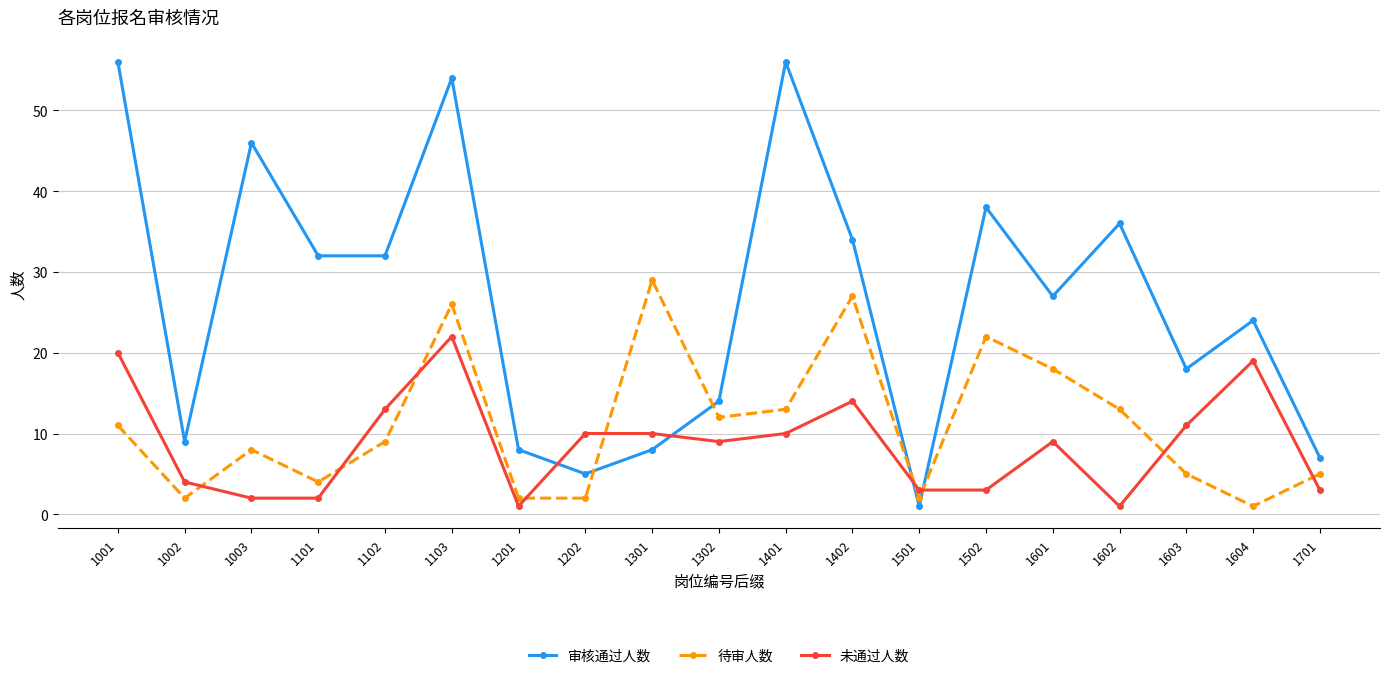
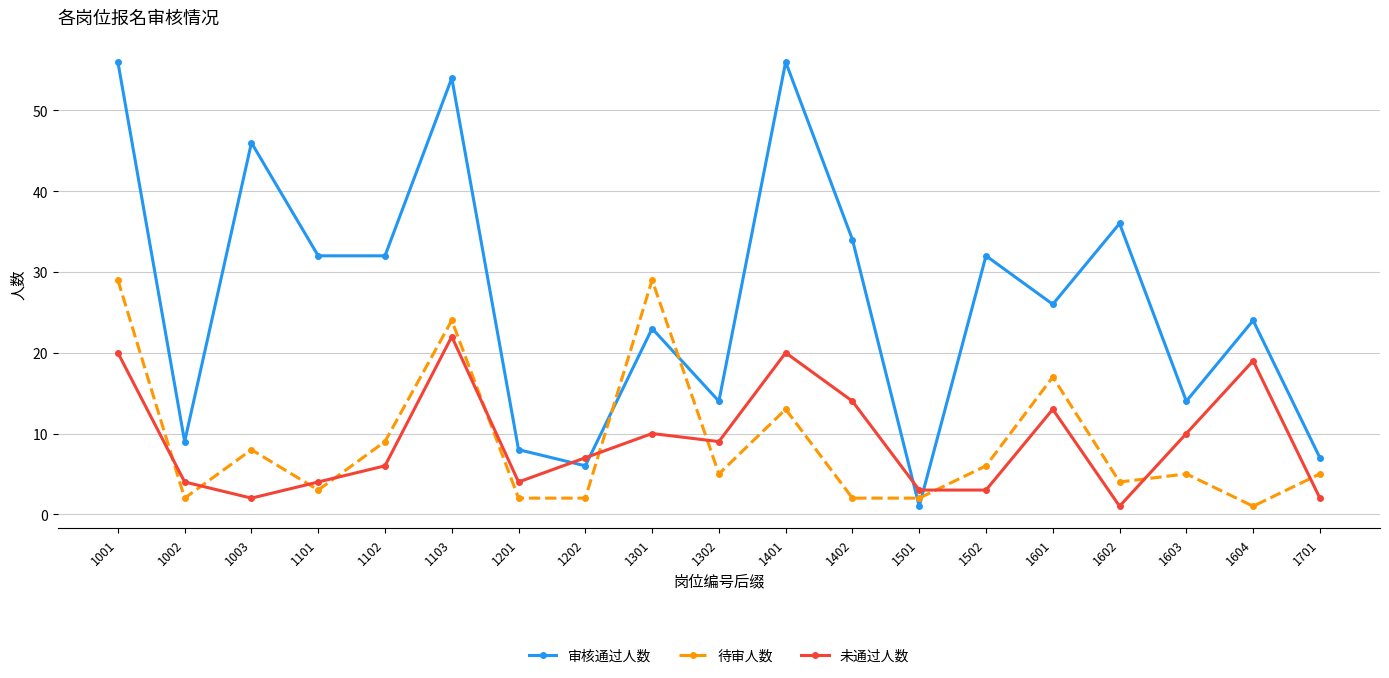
  {
    "审核通过人数": {
      "1001": 56,
      "1002": 9,
      "1003": 46,
      "1101": 32,
      "1102": 32,
      "1103": 54,
      "1201": 8,
-     "1202": 5,
-     "1301": 8,
+     "1202": 6,
+     "1301": 23,
      "1302": 14,
      "1401": 56,
      "1402": 34,
      "1501": 1,
-     "1502": 38,
-     "1601": 27,
+     "1502": 32,
+     "1601": 26,
      "1602": 36,
-     "1603": 18,
+     "1603": 14,
      "1604": 24,
      "1701": 7
    },
    "待审人数": {
-     "1001": 11,
+     "1001": 29,
      "1002": 2,
      "1003": 8,
-     "1101": 4,
+     "1101": 3,
      "1102": 9,
-     "1103": 26,
+     "1103": 24,
      "1201": 2,
      "1202": 2,
      "1301": 29,
-     "1302": 12,
+     "1302": 5,
      "1401": 13,
-     "1402": 27,
+     "1402": 2,
      "1501": 2,
-     "1502": 22,
-     "1601": 18,
-     "1602": 13,
+     "1502": 6,
+     "1601": 17,
+     "1602": 4,
      "1603": 5,
      "1604": 1,
      "1701": 5
    },
    "未通过人数": {
      "1001": 20,
      "1002": 4,
      "1003": 2,
-     "1101": 2,
-     "1102": 13,
+     "1101": 4,
+     "1102": 6,
      "1103": 22,
-     "1201": 1,
-     "1202": 10,
+     "1201": 4,
+     "1202": 7,
      "1301": 10,
      "1302": 9,
-     "1401": 10,
+     "1401": 20,
      "1402": 14,
      "1501": 3,
      "1502": 3,
-     "1601": 9,
+     "1601": 13,
      "1602": 1,
-     "1603": 11,
+     "1603": 10,
      "1604": 19,
-     "1701": 3
+     "1701": 2
    }
  }
